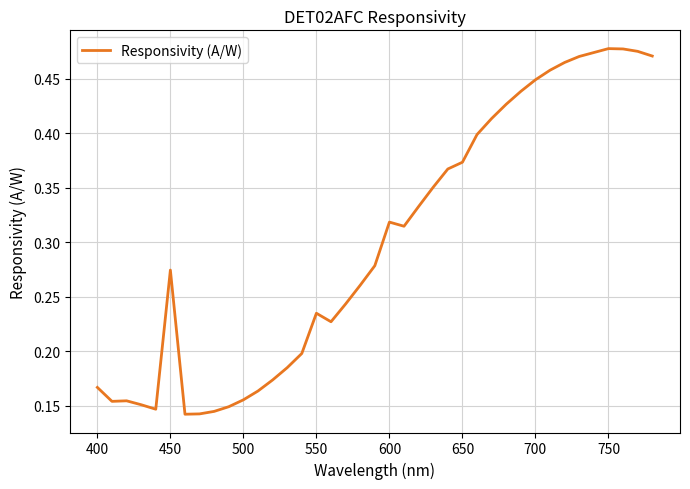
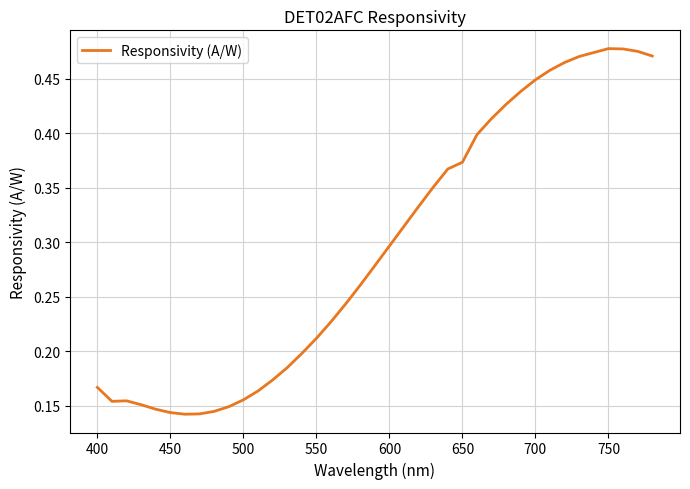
  {
    "400": 0.167,
-   "450": 0.275,
+   "450": 0.144,
    "500": 0.156,
-   "550": 0.235,
-   "600": 0.319,
+   "550": 0.212,
+   "600": 0.297,
    "650": 0.374,
    "700": 0.449,
    "750": 0.478
  }
